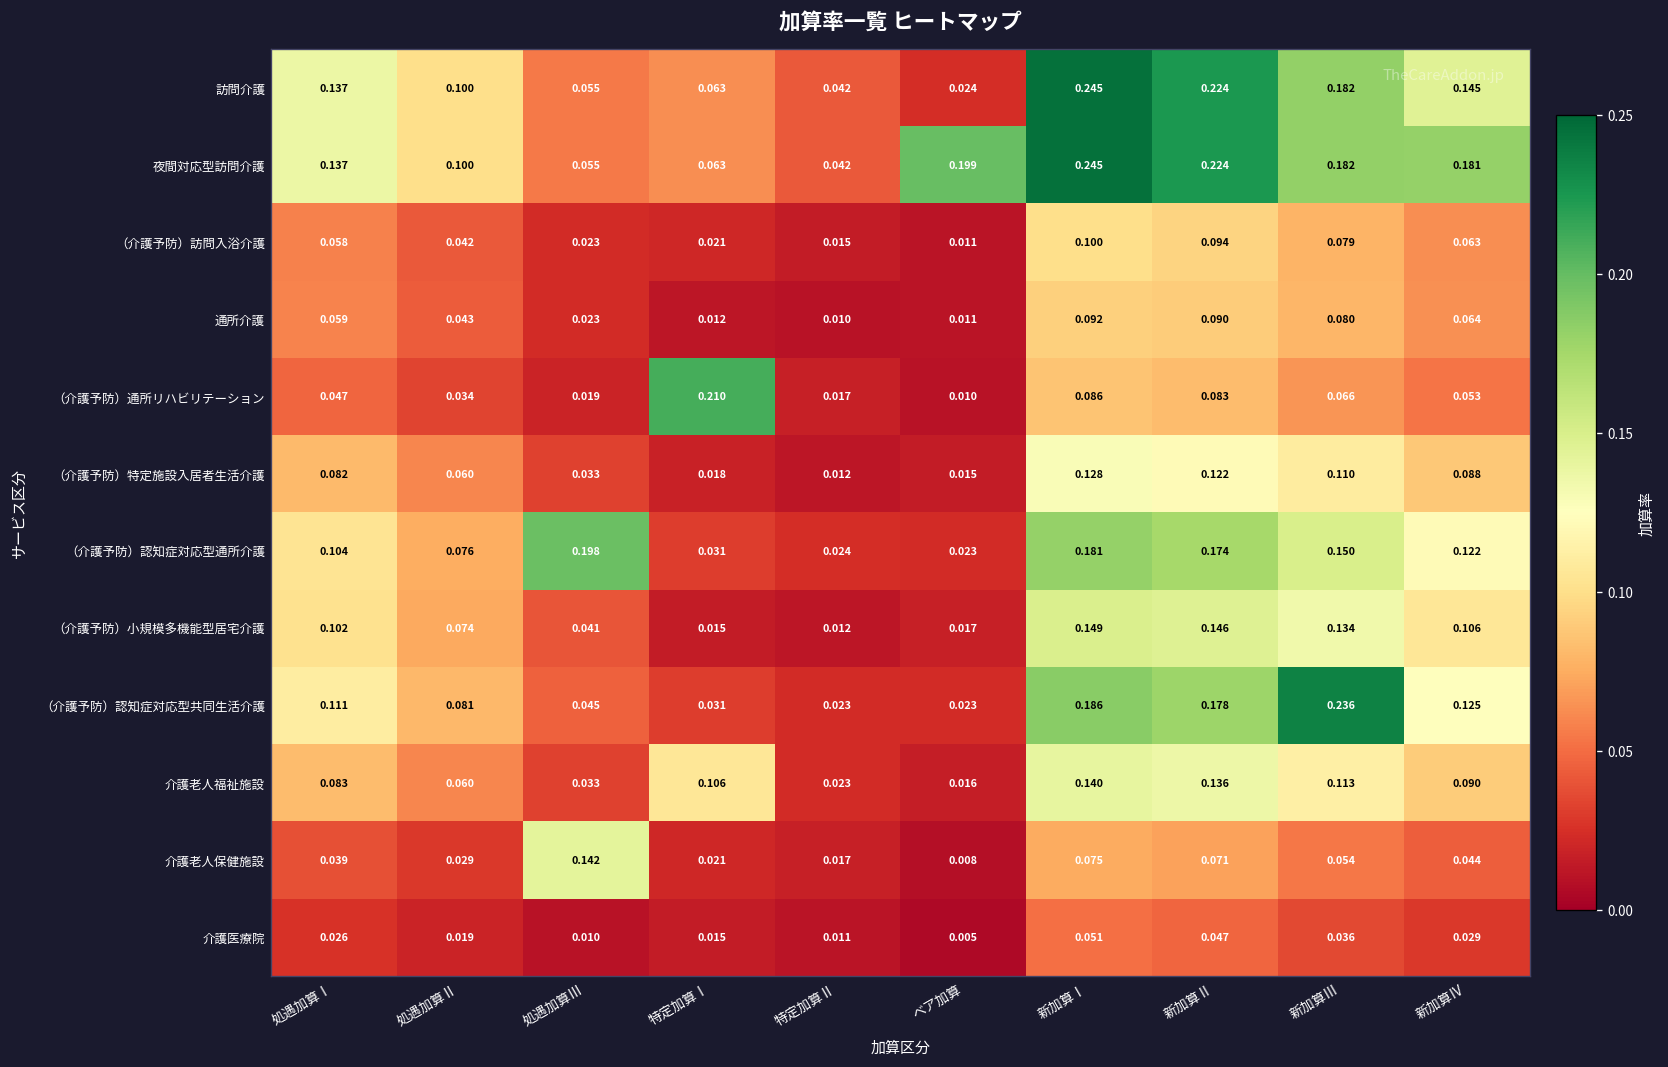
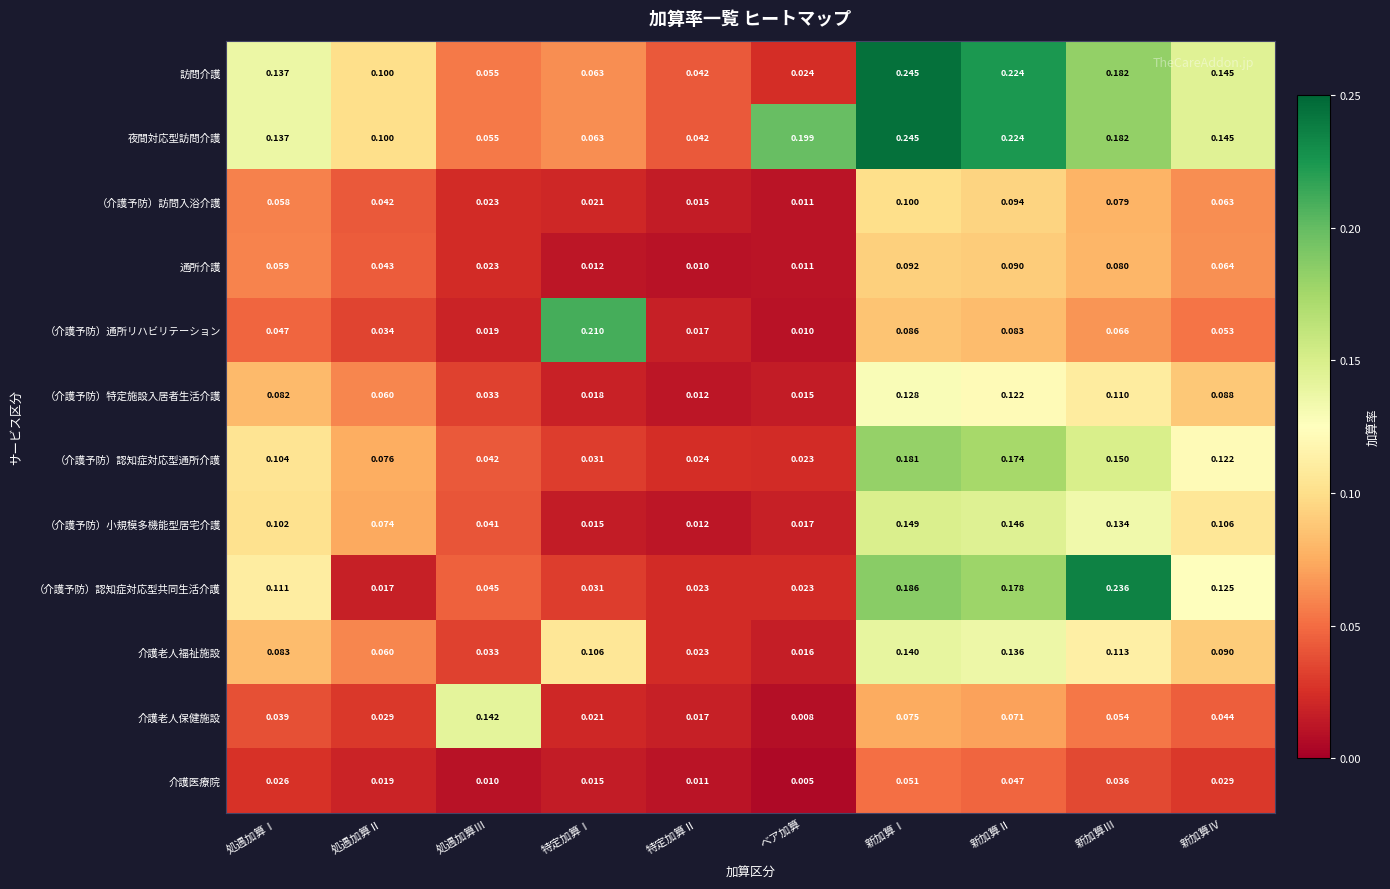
  {
    "訪問介護": {
      "処遇加算Ⅰ": 0.137,
      "処遇加算Ⅱ": 0.100,
      "処遇加算Ⅲ": 0.055,
      "特定加算Ⅰ": 0.063,
      "特定加算Ⅱ": 0.042,
      "ベア加算": 0.024,
      "新加算Ⅰ": 0.245,
      "新加算Ⅱ": 0.224,
      "新加算Ⅲ": 0.182
    },
    "夜間対応型訪問介護": {
      "処遇加算Ⅰ": 0.137,
      "処遇加算Ⅱ": 0.100,
      "処遇加算Ⅲ": 0.055,
      "特定加算Ⅰ": 0.063,
      "特定加算Ⅱ": 0.042,
      "ベア加算": 0.199,
      "新加算Ⅰ": 0.245,
      "新加算Ⅱ": 0.224,
      "新加算Ⅲ": 0.182,
-     "新加算Ⅳ": 0.181
+     "新加算Ⅳ": 0.145
    },
    "（介護予防）訪問入浴介護": {
      "処遇加算Ⅰ": 0.058,
      "処遇加算Ⅱ": 0.042,
      "処遇加算Ⅲ": 0.023,
      "特定加算Ⅰ": 0.021,
      "特定加算Ⅱ": 0.015,
      "ベア加算": 0.011,
      "新加算Ⅰ": 0.100,
      "新加算Ⅱ": 0.094,
      "新加算Ⅲ": 0.079,
      "新加算Ⅳ": 0.063
    },
    "通所介護": {
      "処遇加算Ⅰ": 0.059,
      "処遇加算Ⅱ": 0.043,
      "処遇加算Ⅲ": 0.023,
      "特定加算Ⅰ": 0.012,
      "特定加算Ⅱ": 0.010,
      "ベア加算": 0.011,
      "新加算Ⅰ": 0.092,
      "新加算Ⅱ": 0.090,
      "新加算Ⅲ": 0.080,
      "新加算Ⅳ": 0.064
    },
    "（介護予防）通所リハビリテーション": {
      "処遇加算Ⅰ": 0.047,
      "処遇加算Ⅱ": 0.034,
      "処遇加算Ⅲ": 0.019,
      "特定加算Ⅰ": 0.210,
      "特定加算Ⅱ": 0.017,
      "ベア加算": 0.010,
      "新加算Ⅰ": 0.086,
      "新加算Ⅱ": 0.083,
      "新加算Ⅲ": 0.066,
      "新加算Ⅳ": 0.053
    },
    "（介護予防）特定施設入居者生活介護": {
      "処遇加算Ⅰ": 0.082,
      "処遇加算Ⅱ": 0.060,
      "処遇加算Ⅲ": 0.033,
      "特定加算Ⅰ": 0.018,
      "特定加算Ⅱ": 0.012,
      "ベア加算": 0.015,
      "新加算Ⅰ": 0.128,
      "新加算Ⅱ": 0.122,
      "新加算Ⅲ": 0.110,
      "新加算Ⅳ": 0.088
    },
    "（介護予防）認知症対応型通所介護": {
      "処遇加算Ⅰ": 0.104,
      "処遇加算Ⅱ": 0.076,
-     "処遇加算Ⅲ": 0.198,
+     "処遇加算Ⅲ": 0.042,
      "特定加算Ⅰ": 0.031,
      "特定加算Ⅱ": 0.024,
      "ベア加算": 0.023,
      "新加算Ⅰ": 0.181,
      "新加算Ⅱ": 0.174,
      "新加算Ⅲ": 0.150,
      "新加算Ⅳ": 0.122
    },
    "（介護予防）小規模多機能型居宅介護": {
      "処遇加算Ⅰ": 0.102,
      "処遇加算Ⅱ": 0.074,
      "処遇加算Ⅲ": 0.041,
      "特定加算Ⅰ": 0.015,
      "特定加算Ⅱ": 0.012,
      "ベア加算": 0.017,
      "新加算Ⅰ": 0.149,
      "新加算Ⅱ": 0.146,
      "新加算Ⅲ": 0.134,
      "新加算Ⅳ": 0.106
    },
    "（介護予防）認知症対応型共同生活介護": {
      "処遇加算Ⅰ": 0.111,
-     "処遇加算Ⅱ": 0.081,
+     "処遇加算Ⅱ": 0.017,
      "処遇加算Ⅲ": 0.045,
      "特定加算Ⅰ": 0.031,
      "特定加算Ⅱ": 0.023,
      "ベア加算": 0.023,
      "新加算Ⅰ": 0.186,
      "新加算Ⅱ": 0.178,
      "新加算Ⅲ": 0.236,
      "新加算Ⅳ": 0.125
    },
    "介護老人福祉施設": {
      "処遇加算Ⅰ": 0.083,
      "処遇加算Ⅱ": 0.060,
      "処遇加算Ⅲ": 0.033,
      "特定加算Ⅰ": 0.106,
      "特定加算Ⅱ": 0.023,
      "ベア加算": 0.016,
      "新加算Ⅰ": 0.140,
      "新加算Ⅱ": 0.136,
      "新加算Ⅲ": 0.113,
      "新加算Ⅳ": 0.090
    },
    "介護老人保健施設": {
      "処遇加算Ⅰ": 0.039,
      "処遇加算Ⅱ": 0.029,
      "処遇加算Ⅲ": 0.142,
      "特定加算Ⅰ": 0.021,
      "特定加算Ⅱ": 0.017,
      "ベア加算": 0.008,
      "新加算Ⅰ": 0.075,
      "新加算Ⅱ": 0.071,
      "新加算Ⅲ": 0.054,
      "新加算Ⅳ": 0.044
    },
    "介護医療院": {
      "処遇加算Ⅰ": 0.026,
      "処遇加算Ⅱ": 0.019,
      "処遇加算Ⅲ": 0.010,
      "特定加算Ⅰ": 0.015,
      "特定加算Ⅱ": 0.011,
      "ベア加算": 0.005,
      "新加算Ⅰ": 0.051,
      "新加算Ⅱ": 0.047,
      "新加算Ⅲ": 0.036,
      "新加算Ⅳ": 0.029
    }
  }
